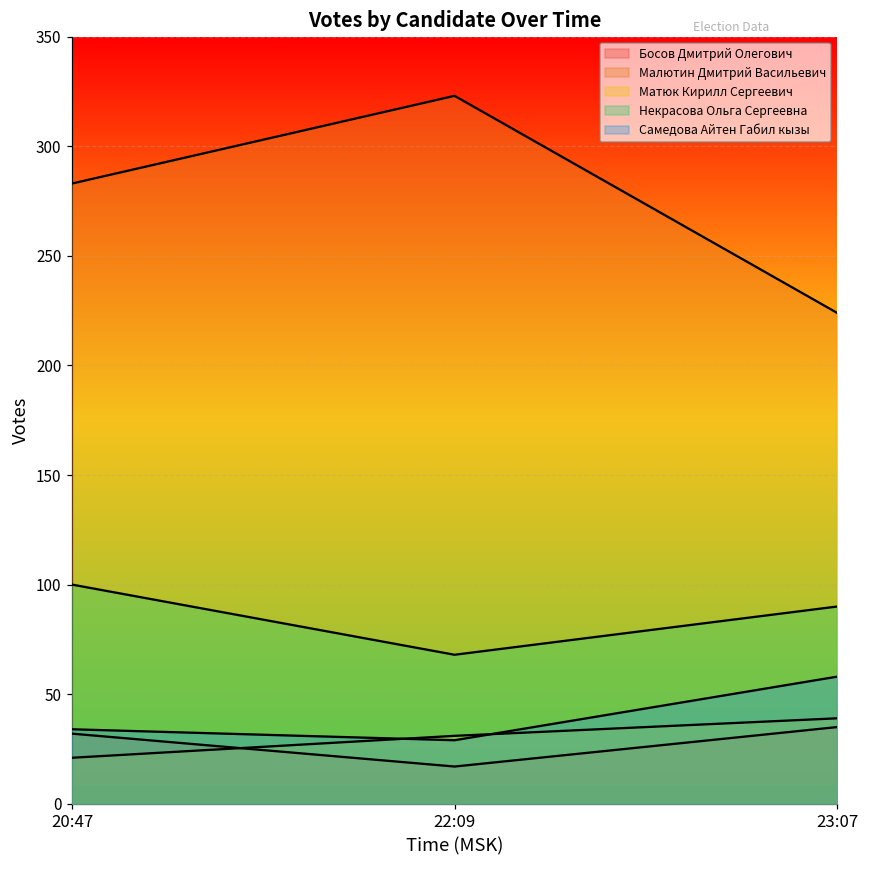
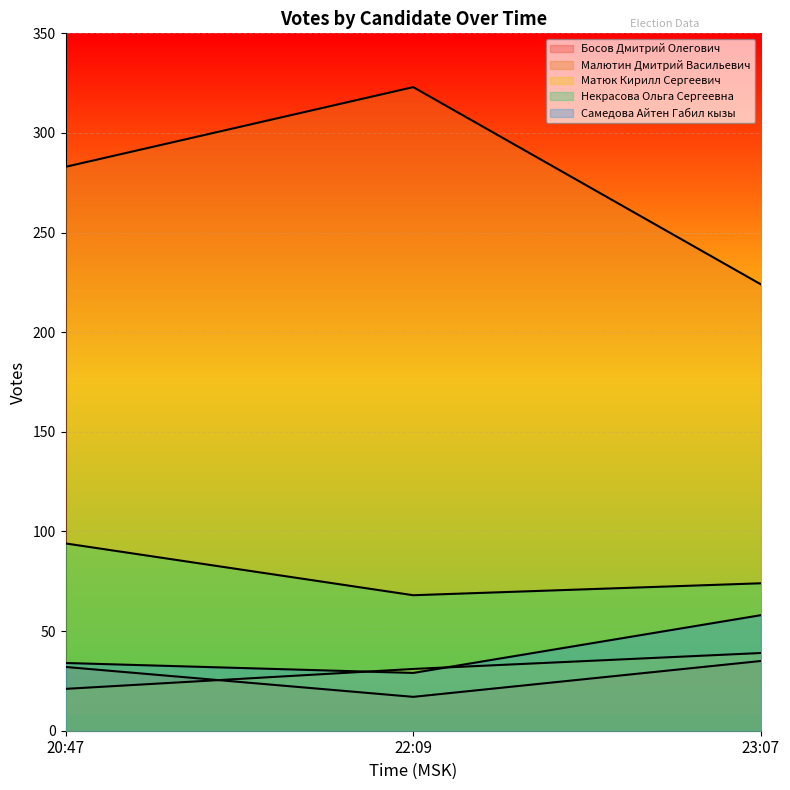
  {
    "Некрасова Ольга Сергеевна": {
-     "20:47": 100,
+     "20:47": 94,
      "22:09": 68,
-     "23:07": 90
+     "23:07": 74
    },
    "Самедова Айтен Габил кызы": {
      "20:47": 34,
      "22:09": 29,
      "23:07": 58
    }
  }
